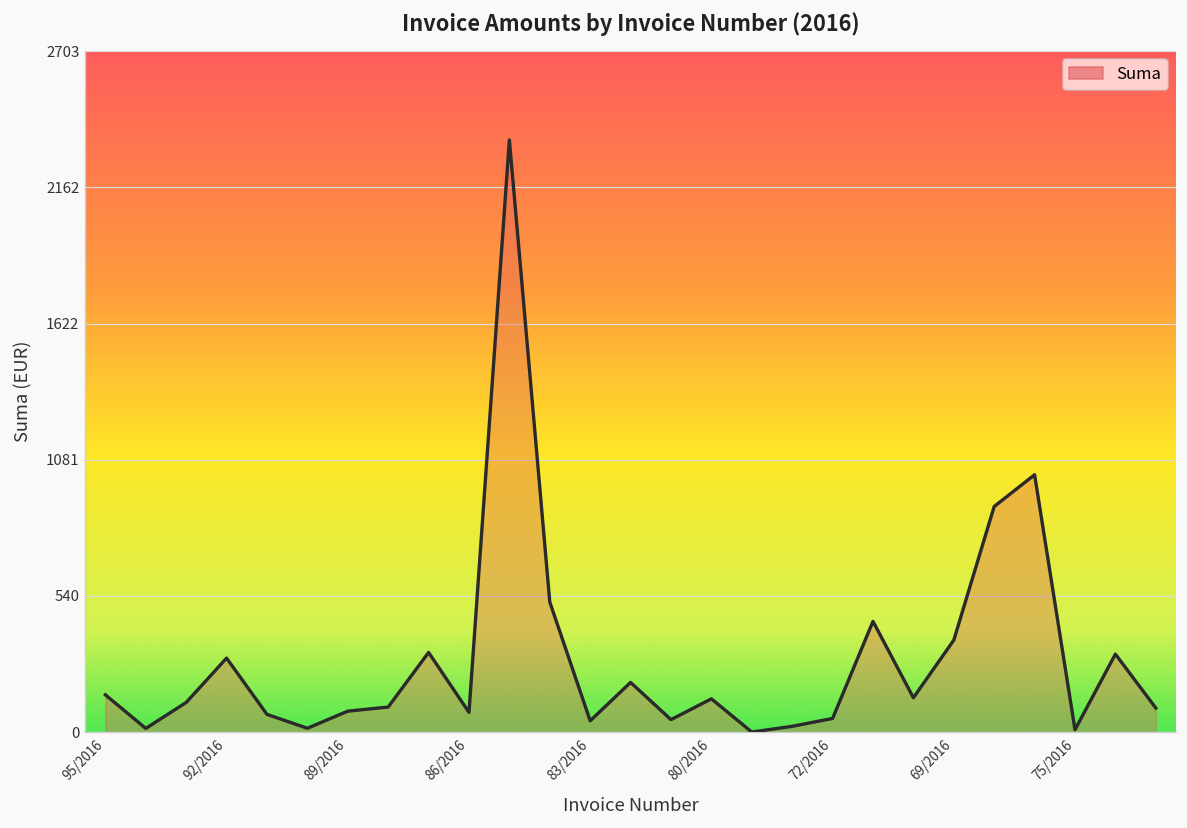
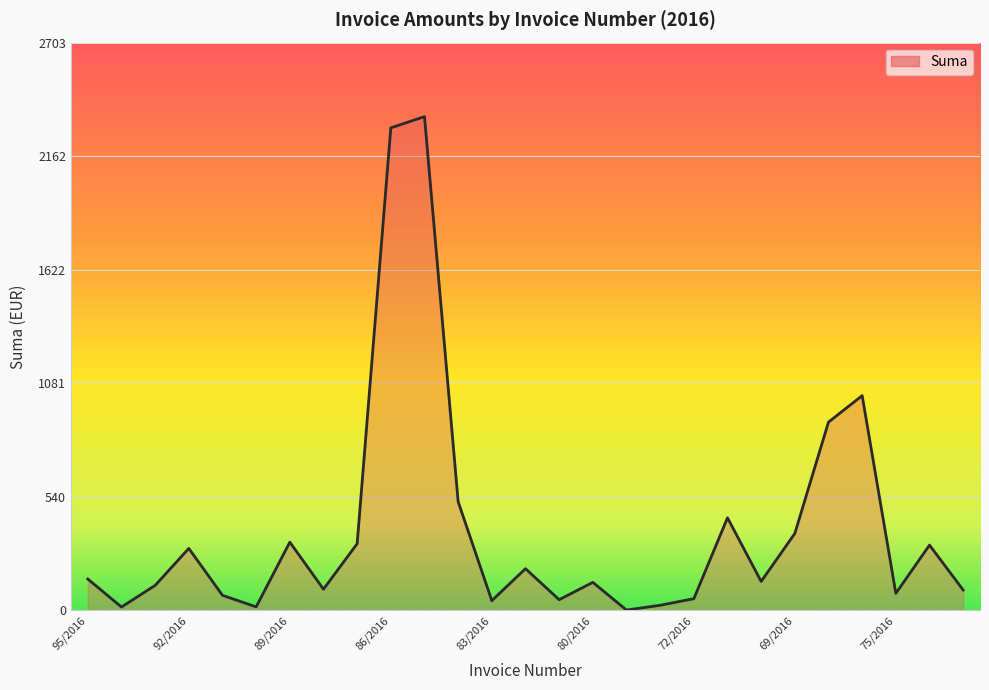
  {
    "95/2016": 150,
    "92/2016": 290,
-   "89/2016": 80,
-   "86/2016": 80,
+   "89/2016": 320,
+   "86/2016": 2300,
    "83/2016": 50,
    "80/2016": 130,
    "72/2016": 50,
    "69/2016": 370,
-   "75/2016": 10
+   "75/2016": 80
  }
